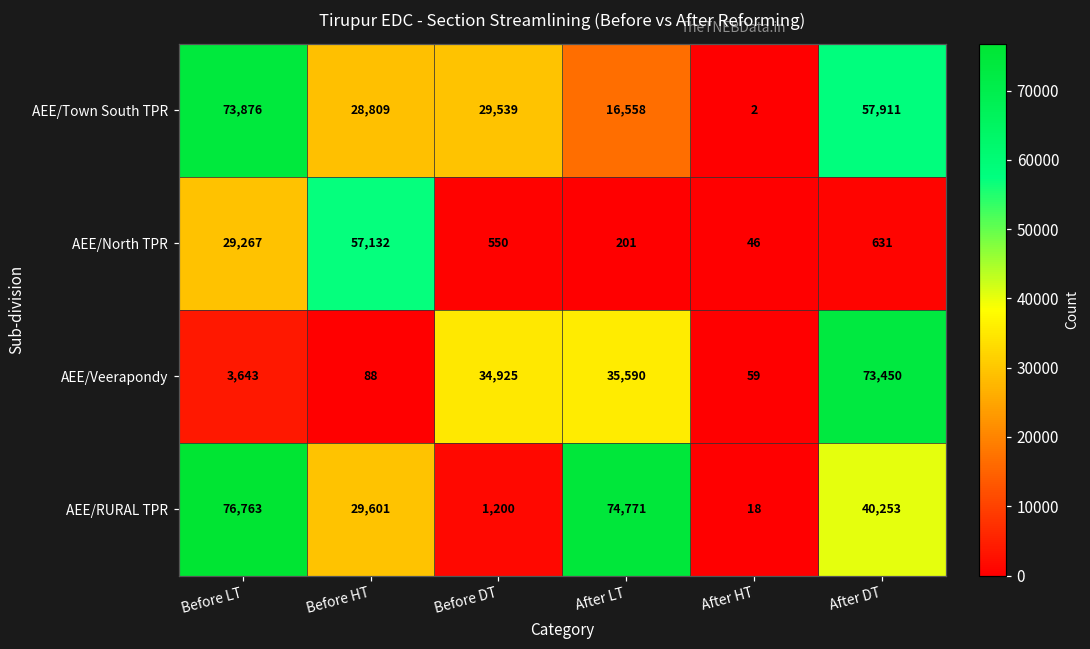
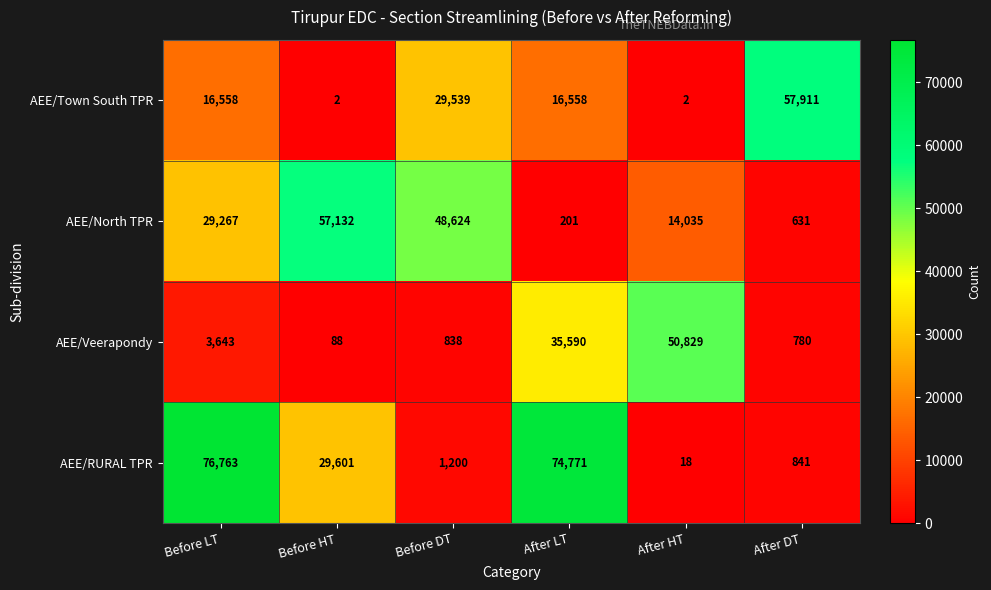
  {
    "AEE/Town South TPR": {
-     "Before LT": "73,876",
-     "Before HT": "28,809",
+     "Before LT": "16,558",
+     "Before HT": "2",
      "Before DT": "29,539",
      "After LT": "16,558",
      "After HT": "2",
      "After DT": "57,911"
    },
    "AEE/North TPR": {
      "Before LT": "29,267",
      "Before HT": "57,132",
-     "Before DT": "550",
+     "Before DT": "48,624",
      "After LT": "201",
-     "After HT": "46",
+     "After HT": "14,035",
      "After DT": "631"
    },
    "AEE/Veerapondy": {
      "Before LT": "3,643",
      "Before HT": "88",
-     "Before DT": "34,925",
+     "Before DT": "838",
      "After LT": "35,590",
-     "After HT": "59",
-     "After DT": "73,450"
+     "After HT": "50,829",
+     "After DT": "780"
    },
    "AEE/RURAL TPR": {
      "Before LT": "76,763",
      "Before HT": "29,601",
      "Before DT": "1,200",
      "After LT": "74,771",
      "After HT": "18",
-     "After DT": "40,253"
+     "After DT": "841"
    }
  }
